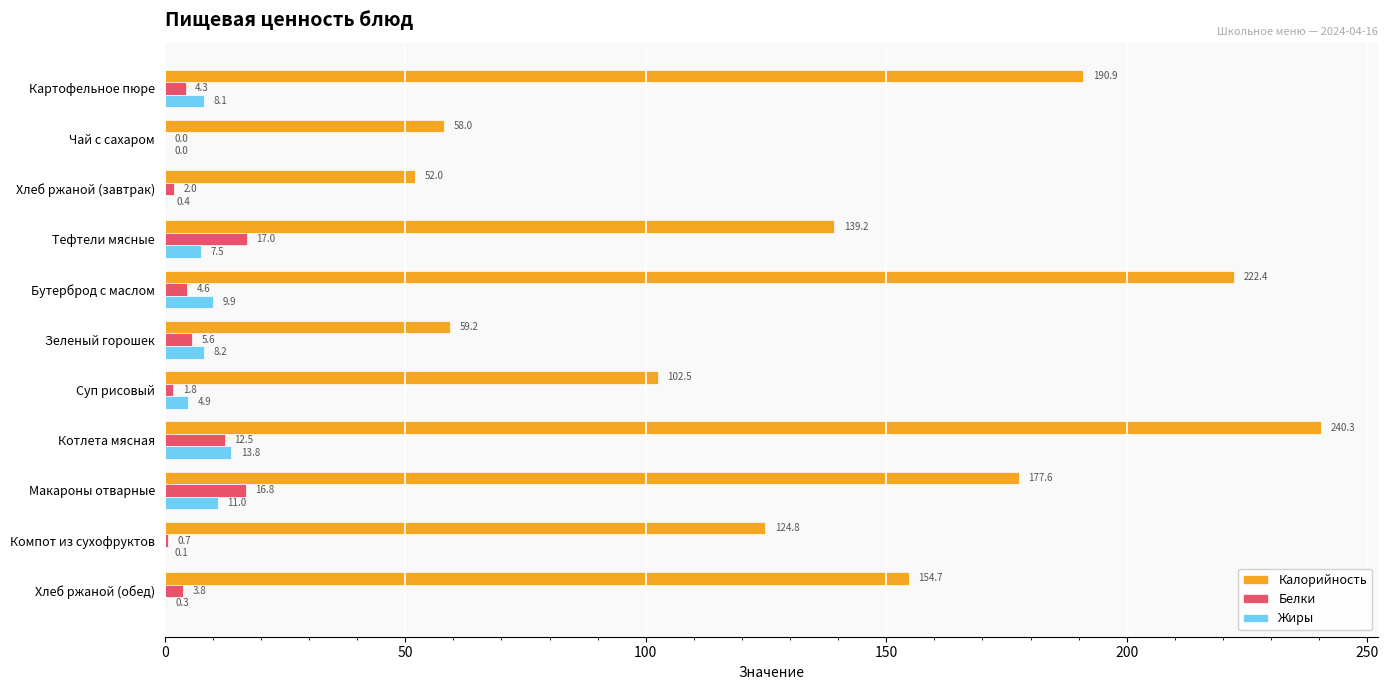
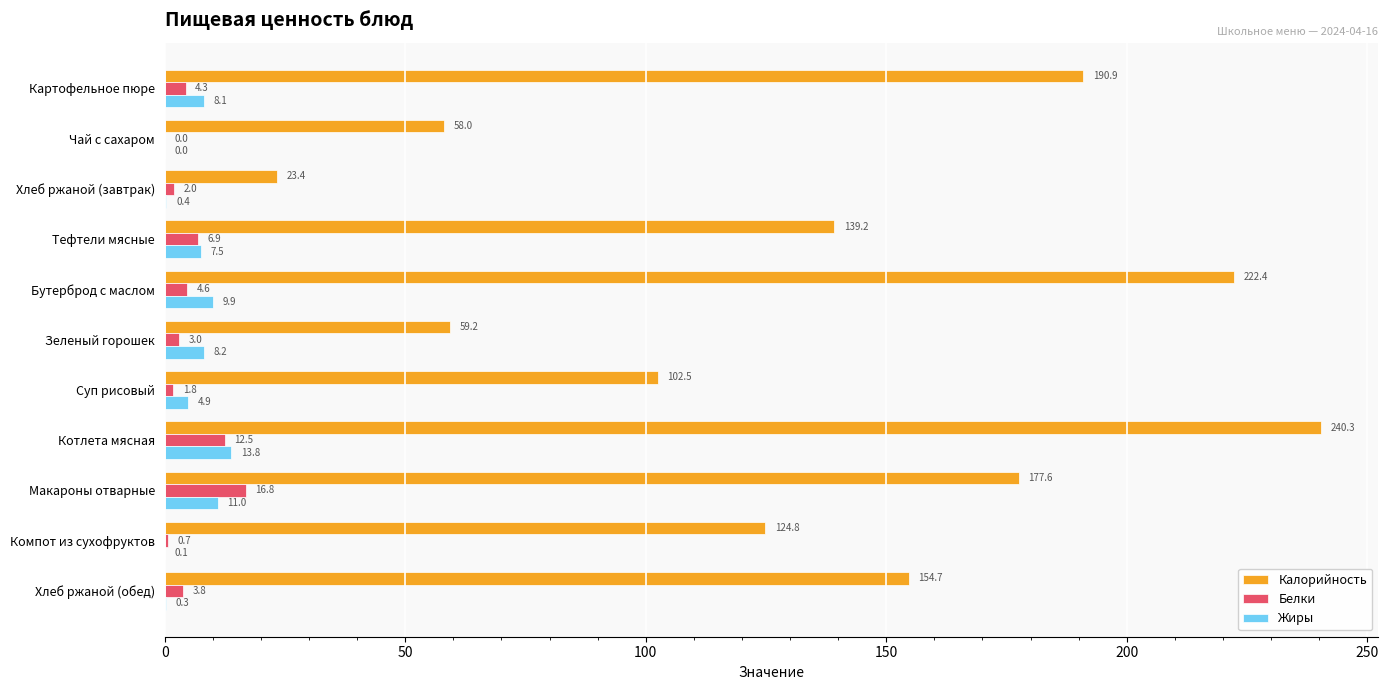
  {
    "Калорийность": {
      "Картофельное пюре": 190.9,
      "Чай с сахаром": 58.0,
-     "Хлеб ржаной (завтрак)": 52.0,
+     "Хлеб ржаной (завтрак)": 23.4,
      "Тефтели мясные": 139.2,
      "Бутерброд с маслом": 222.4,
      "Зеленый горошек": 59.2,
      "Суп рисовый": 102.5,
      "Котлета мясная": 240.3,
      "Макароны отварные": 177.6,
      "Компот из сухофруктов": 124.8,
      "Хлеб ржаной (обед)": 154.7
    },
    "Белки": {
      "Картофельное пюре": 4.3,
      "Чай с сахаром": 0.0,
      "Хлеб ржаной (завтрак)": 2.0,
-     "Тефтели мясные": 17.0,
+     "Тефтели мясные": 6.9,
      "Бутерброд с маслом": 4.6,
-     "Зеленый горошек": 5.6,
+     "Зеленый горошек": 3.0,
      "Суп рисовый": 1.8,
      "Котлета мясная": 12.5,
      "Макароны отварные": 16.8,
      "Компот из сухофруктов": 0.7,
      "Хлеб ржаной (обед)": 3.8
    },
    "Жиры": {
      "Картофельное пюре": 8.1,
      "Чай с сахаром": 0.0,
      "Хлеб ржаной (завтрак)": 0.4,
      "Тефтели мясные": 7.5,
      "Бутерброд с маслом": 9.9,
      "Зеленый горошек": 8.2,
      "Суп рисовый": 4.9,
      "Котлета мясная": 13.8,
      "Макароны отварные": 11.0,
      "Компот из сухофруктов": 0.1,
      "Хлеб ржаной (обед)": 0.3
    }
  }
